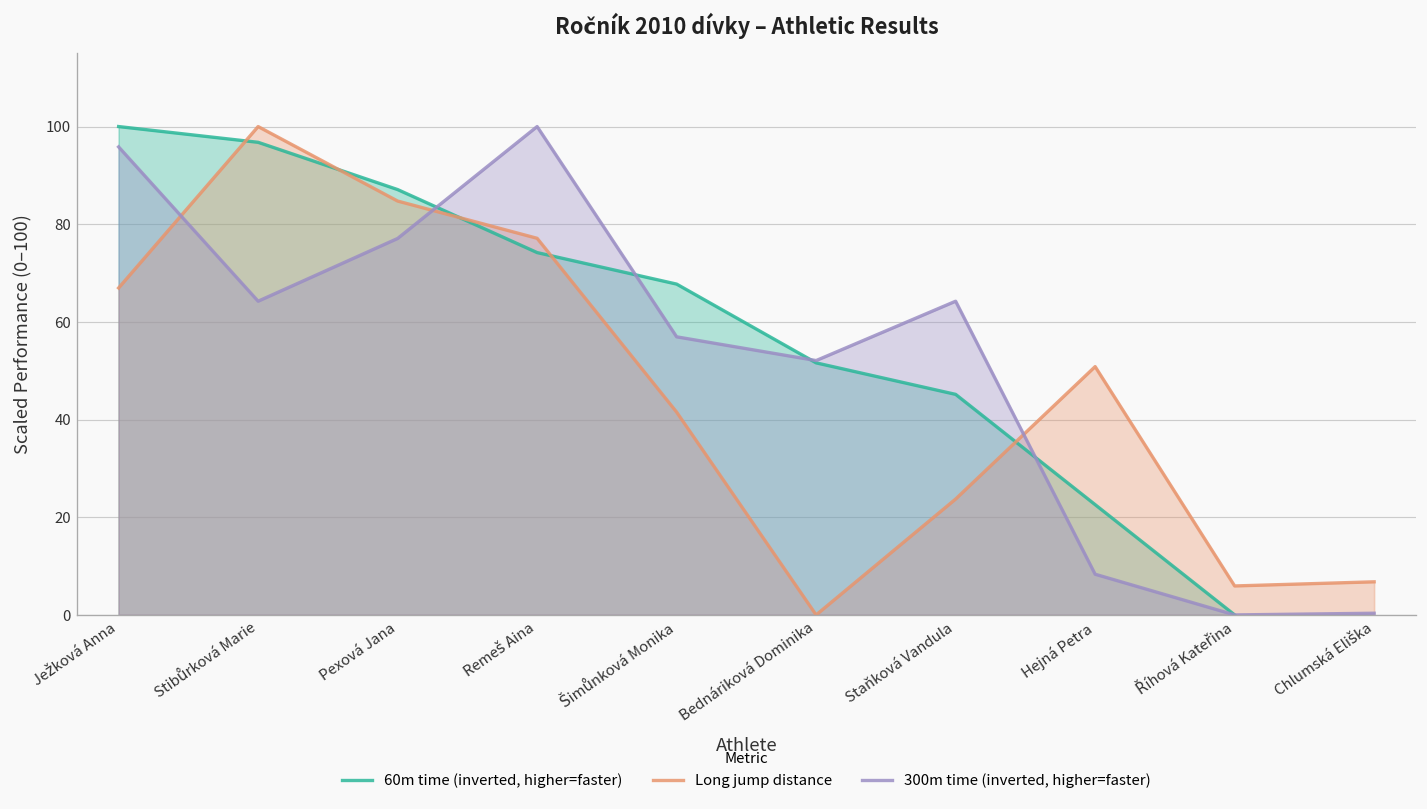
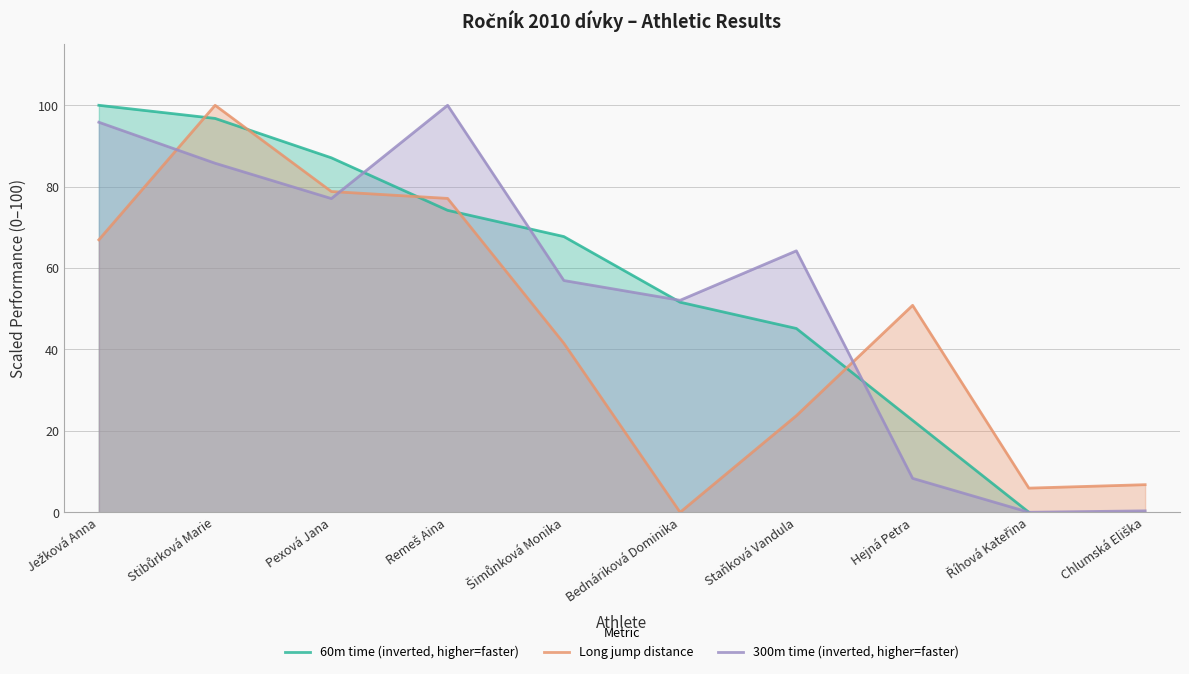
  {
    "60m time (inverted, higher=faster)": {
      "Ježková Anna": 100,
      "Stibůrková Marie": 97,
      "Pexová Jana": 87,
      "Remeš Aina": 74,
      "Šimůnková Monika": 68,
      "Staňková Vandula": 45,
      "Hejná Petra": 23
    },
    "Long jump distance": {
      "Ježková Anna": 67,
      "Stibůrková Marie": 100,
-     "Pexová Jana": 85,
+     "Pexová Jana": 79,
      "Remeš Aina": 77,
      "Šimůnková Monika": 42,
      "Bednáriková Dominika": 0,
      "Staňková Vandula": 24,
      "Hejná Petra": 51,
      "Říhová Kateřina": 6,
      "Chlumská Eliška": 7
    },
    "300m time (inverted, higher=faster)": {
      "Ježková Anna": 96,
-     "Stibůrková Marie": 64,
+     "Stibůrková Marie": 86,
      "Pexová Jana": 77,
      "Remeš Aina": 100,
      "Šimůnková Monika": 57,
      "Staňková Vandula": 64,
      "Hejná Petra": 8,
      "Chlumská Eliška": 0
    }
  }
